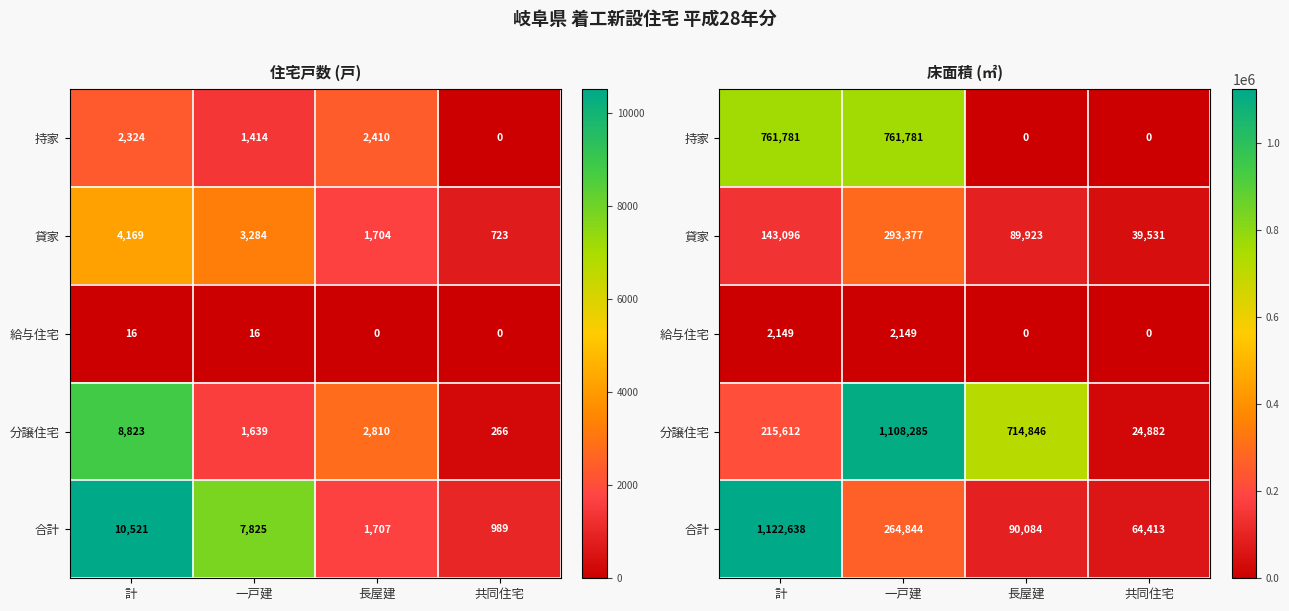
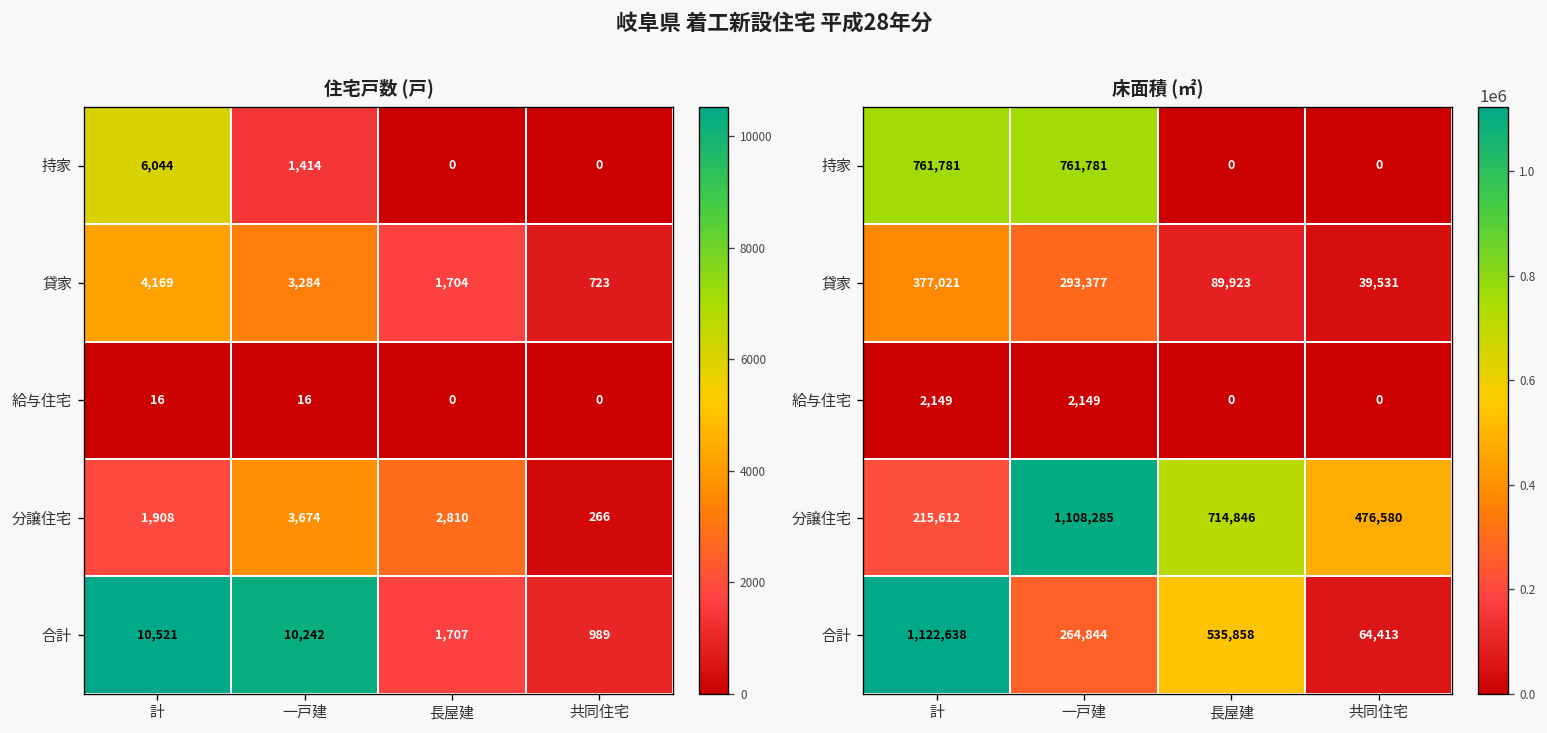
  {
    "住宅戸数 (戸)": {
      "持家": {
-       "計": "2,324",
+       "計": "6,044",
        "一戸建": "1,414",
-       "長屋建": "2,410",
+       "長屋建": "0",
        "共同住宅": "0"
      },
      "貸家": {
        "計": "4,169",
        "一戸建": "3,284",
        "長屋建": "1,704",
        "共同住宅": "723"
      },
      "給与住宅": {
        "計": "16",
        "一戸建": "16",
        "長屋建": "0",
        "共同住宅": "0"
      },
      "分譲住宅": {
-       "計": "8,823",
-       "一戸建": "1,639",
+       "計": "1,908",
+       "一戸建": "3,674",
        "長屋建": "2,810",
        "共同住宅": "266"
      },
      "合計": {
        "計": "10,521",
-       "一戸建": "7,825",
+       "一戸建": "10,242",
        "長屋建": "1,707",
        "共同住宅": "989"
      }
    },
    "床面積 (㎡)": {
      "持家": {
        "計": "761,781",
        "一戸建": "761,781",
        "長屋建": "0",
        "共同住宅": "0"
      },
      "貸家": {
-       "計": "143,096",
+       "計": "377,021",
        "一戸建": "293,377",
        "長屋建": "89,923",
        "共同住宅": "39,531"
      },
      "給与住宅": {
        "計": "2,149",
        "一戸建": "2,149",
        "長屋建": "0",
        "共同住宅": "0"
      },
      "分譲住宅": {
        "計": "215,612",
        "一戸建": "1,108,285",
        "長屋建": "714,846",
-       "共同住宅": "24,882"
+       "共同住宅": "476,580"
      },
      "合計": {
        "計": "1,122,638",
        "一戸建": "264,844",
-       "長屋建": "90,084",
+       "長屋建": "535,858",
        "共同住宅": "64,413"
      }
    }
  }
